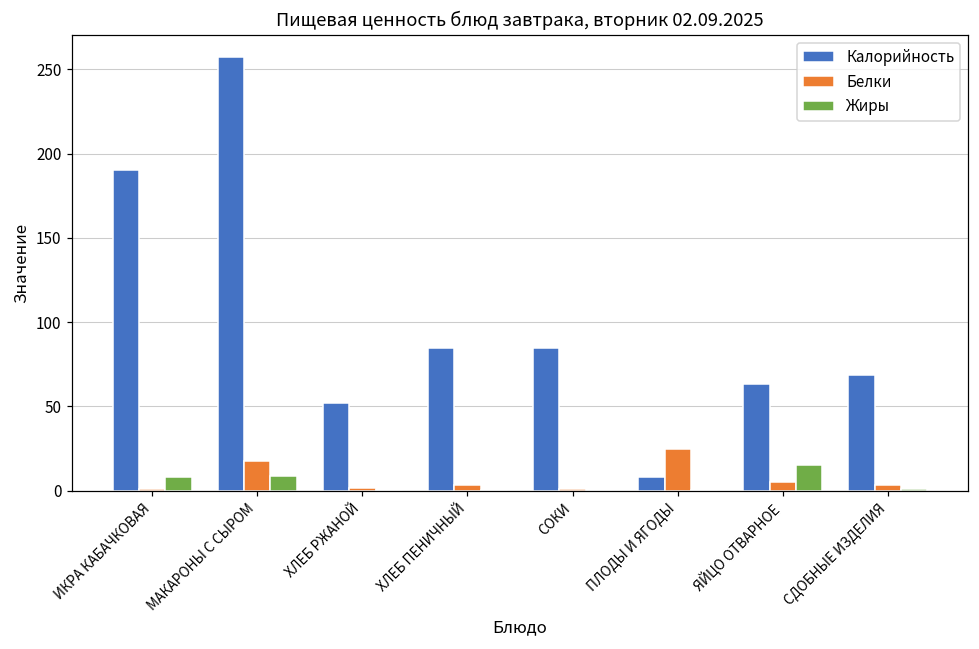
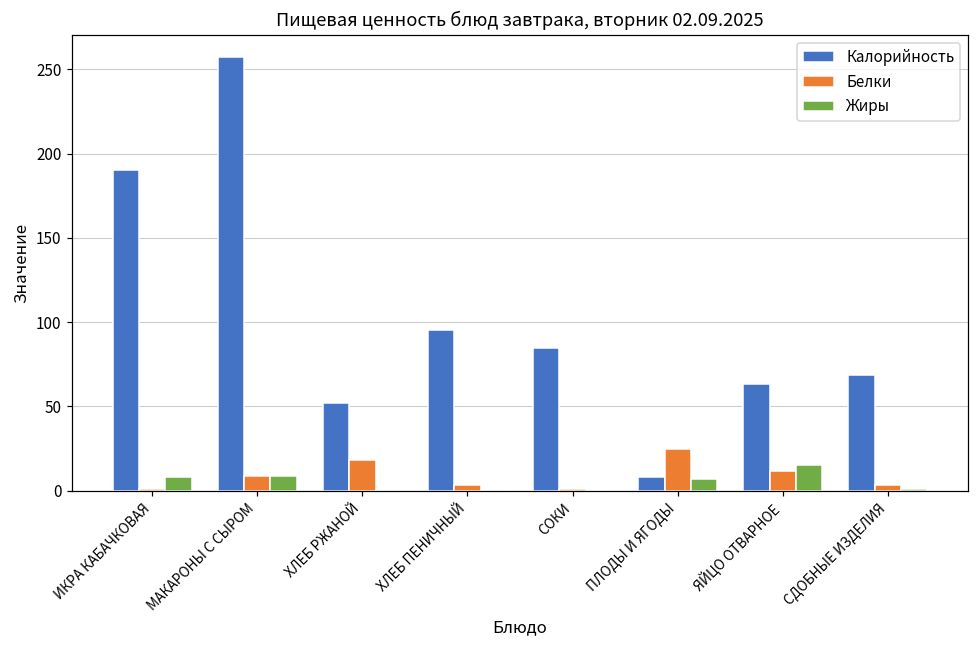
  {
    "Калорийность": {
      "ИКРА КАБАЧКОВАЯ": 191,
      "МАКАРОНЫ С СЫРОМ": 257,
      "ХЛЕБ РЖАНОЙ": 52,
-     "ХЛЕБ ПЕНИЧНЫЙ": 85,
+     "ХЛЕБ ПЕНИЧНЫЙ": 95,
      "СОКИ": 85,
      "ПЛОДЫ И ЯГОДЫ": 8,
      "ЯЙЦО ОТВАРНОЕ": 63,
      "СДОБНЫЕ ИЗДЕЛИЯ": 68
    },
    "Белки": {
-     "МАКАРОНЫ С СЫРОМ": 17,
-     "ХЛЕБ РЖАНОЙ": 2,
+     "МАКАРОНЫ С СЫРОМ": 9,
+     "ХЛЕБ РЖАНОЙ": 18,
      "ХЛЕБ ПЕНИЧНЫЙ": 3,
      "ПЛОДЫ И ЯГОДЫ": 25,
-     "ЯЙЦО ОТВАРНОЕ": 5,
+     "ЯЙЦО ОТВАРНОЕ": 12,
      "СДОБНЫЕ ИЗДЕЛИЯ": 3
    },
    "Жиры": {
      "ИКРА КАБАЧКОВАЯ": 8,
      "МАКАРОНЫ С СЫРОМ": 9,
      "СОКИ": 0,
-     "ПЛОДЫ И ЯГОДЫ": 0,
+     "ПЛОДЫ И ЯГОДЫ": 7,
      "ЯЙЦО ОТВАРНОЕ": 15
    }
  }
